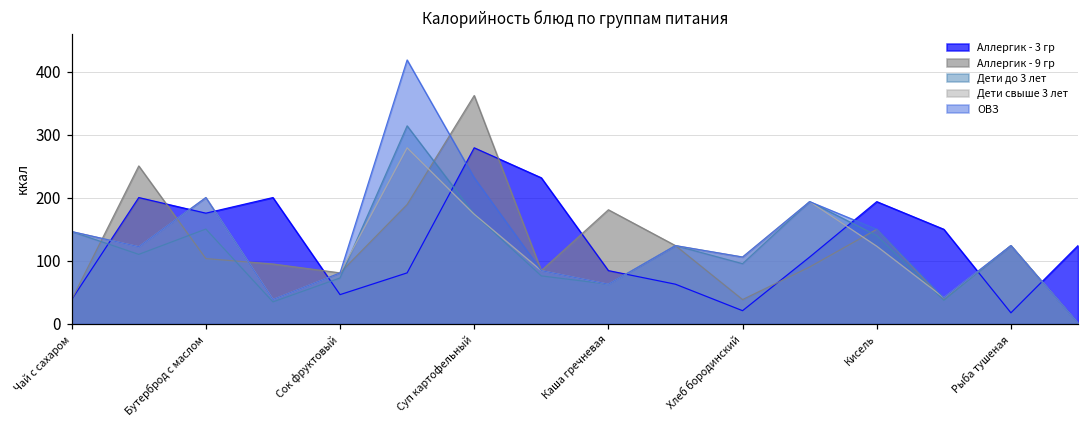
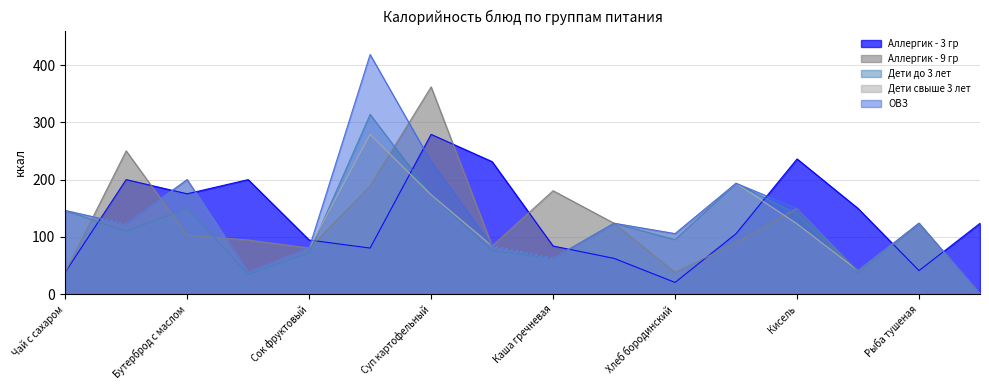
  {
    "Аллергик - 3 гр": {
      "Бутерброд с маслом": 180,
-     "Сок фруктовый": 50,
+     "Сок фруктовый": 90,
      "Суп картофельный": 280,
      "Каша гречневая": 80,
      "Хлеб бородинский": 20,
-     "Кисель": 190,
-     "Рыба тушеная": 20
+     "Кисель": 240,
+     "Рыба тушеная": 40
    },
    "Аллергик - 9 гр": {
      "Бутерброд с маслом": 100,
      "Суп картофельный": 360,
      "Каша гречневая": 180,
      "Хлеб бородинский": 40
    },
    "Дети свыше 3 лет": {
      "Кисель": 120
    }
  }
